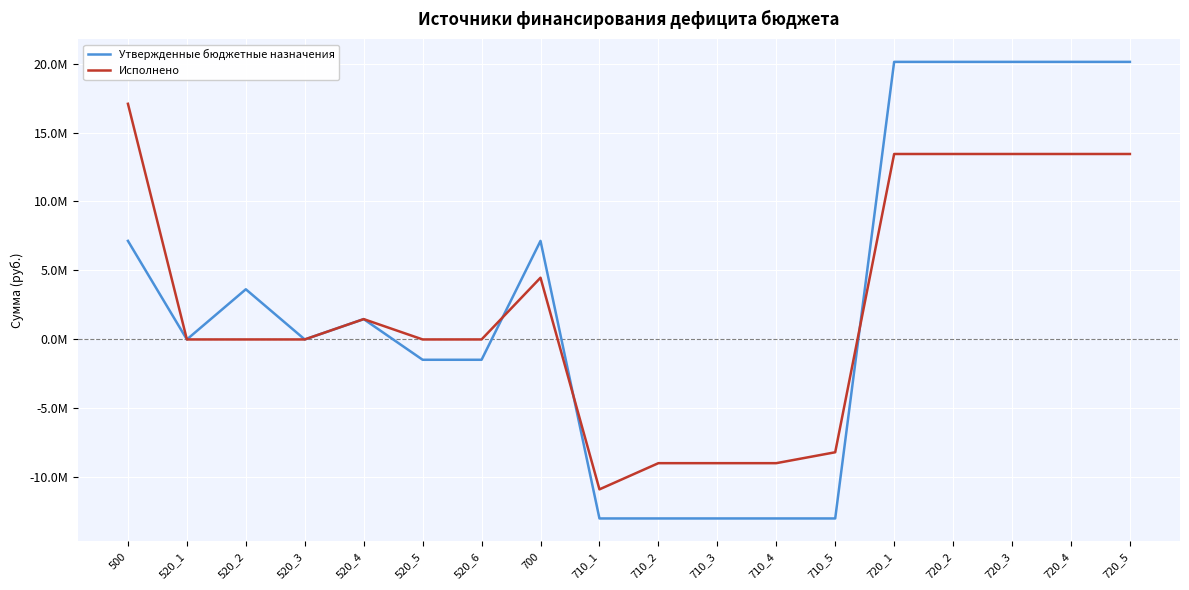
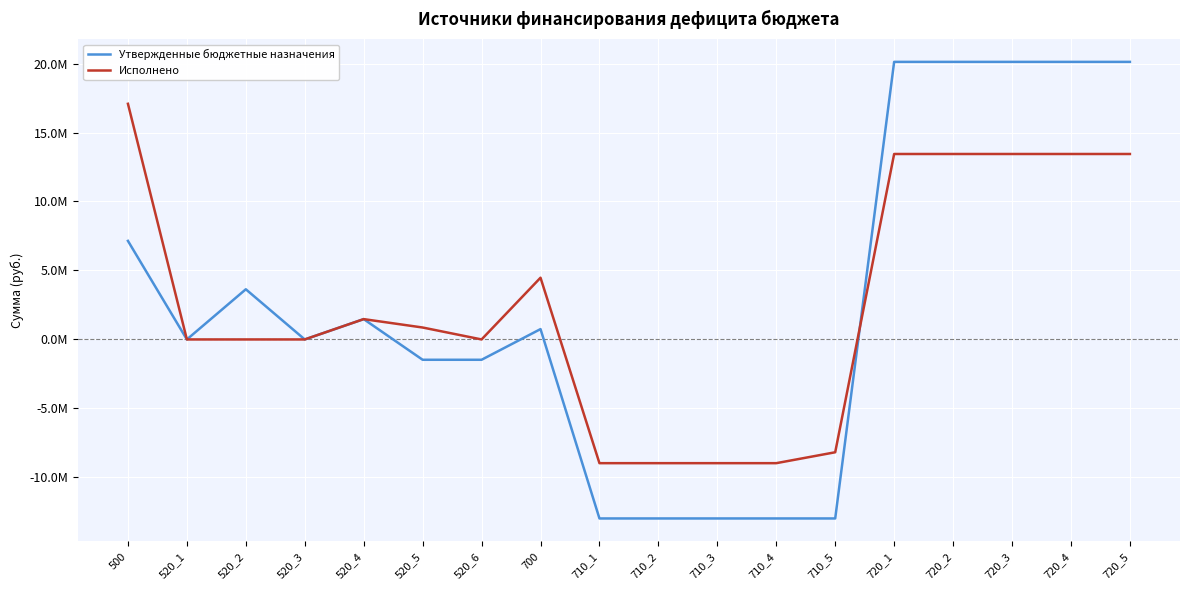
  {
    "Утвержденные бюджетные назначения": {
      "500": 7100000,
      "520_2": 3600000,
      "520_5": -1500000,
      "520_6": -1500000,
-     "700": 7100000,
+     "700": 700000,
      "710_1": -13000000,
      "710_2": -13000000,
      "710_3": -13000000,
      "710_4": -13000000,
      "710_5": -13000000,
      "720_1": 20100000,
      "720_2": 20100000,
      "720_3": 20100000,
      "720_4": 20100000,
      "720_5": 20100000
    },
    "Исполнено": {
      "500": 17100000,
      "520_2": 0,
-     "520_5": 0,
+     "520_5": 900000,
      "520_6": 0,
      "700": 4500000,
-     "710_1": -10900000,
+     "710_1": -9000000,
      "710_2": -9000000,
      "710_3": -9000000,
      "710_4": -9000000,
      "710_5": -8200000,
      "720_1": 13400000,
      "720_2": 13400000,
      "720_3": 13400000,
      "720_4": 13400000,
      "720_5": 13400000
    }
  }
